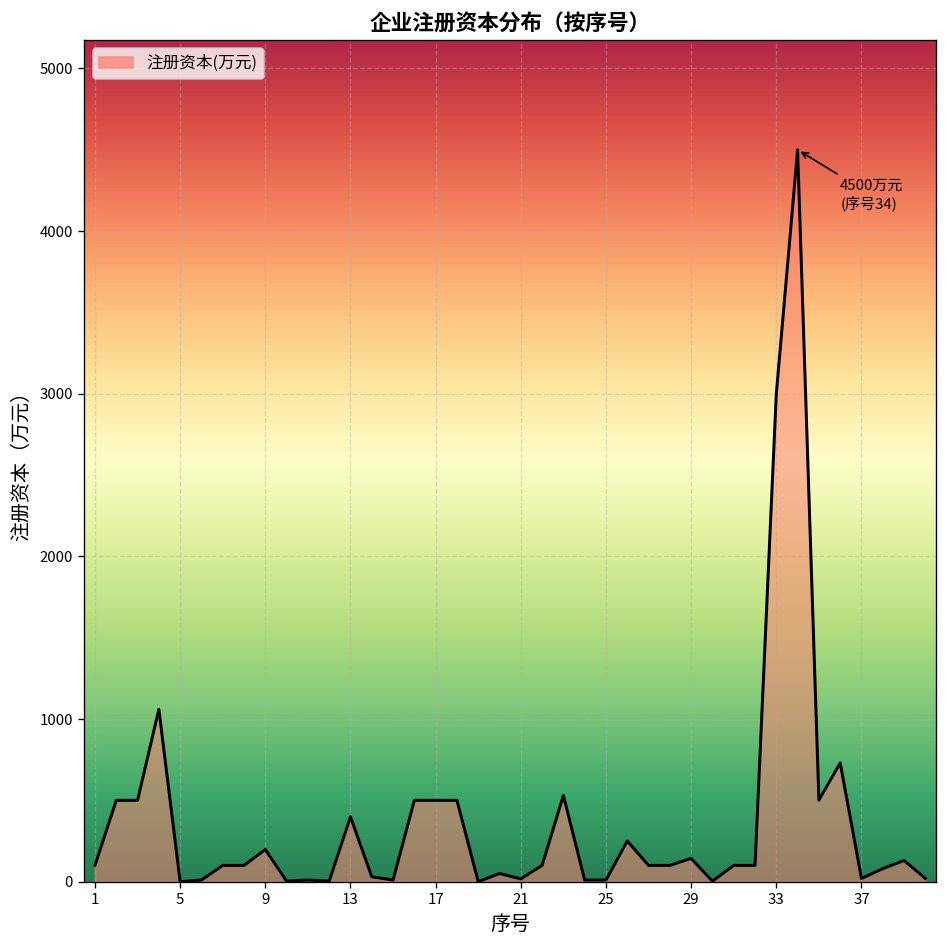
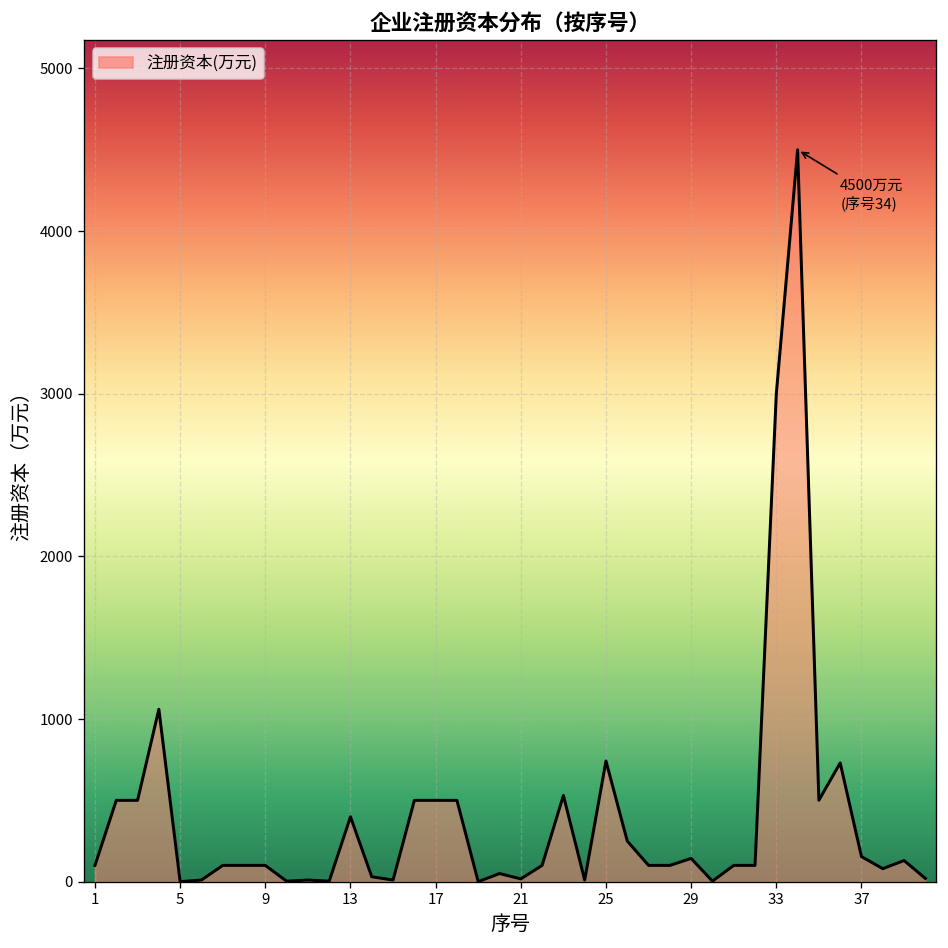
  {
    "1": 100,
    "5": 0,
-   "9": 200,
+   "9": 100,
    "13": 400,
    "17": 500,
    "21": 20,
-   "25": 10,
+   "25": 740,
    "29": 140,
    "33": 3000,
-   "37": 20
+   "37": 150
  }
